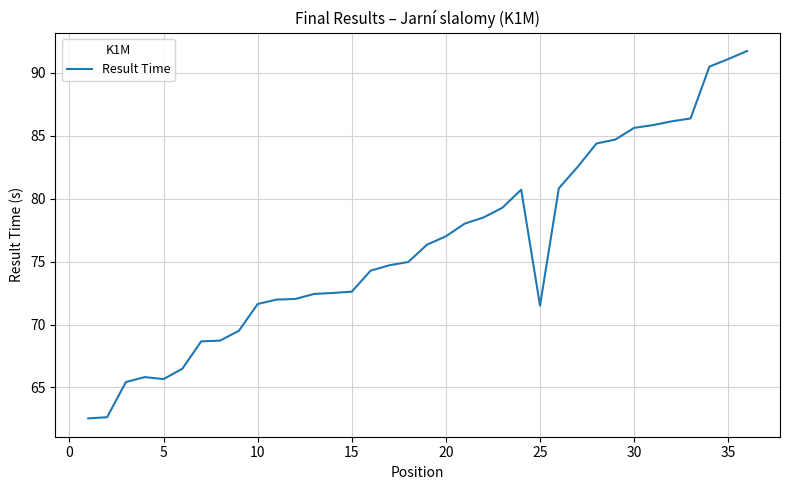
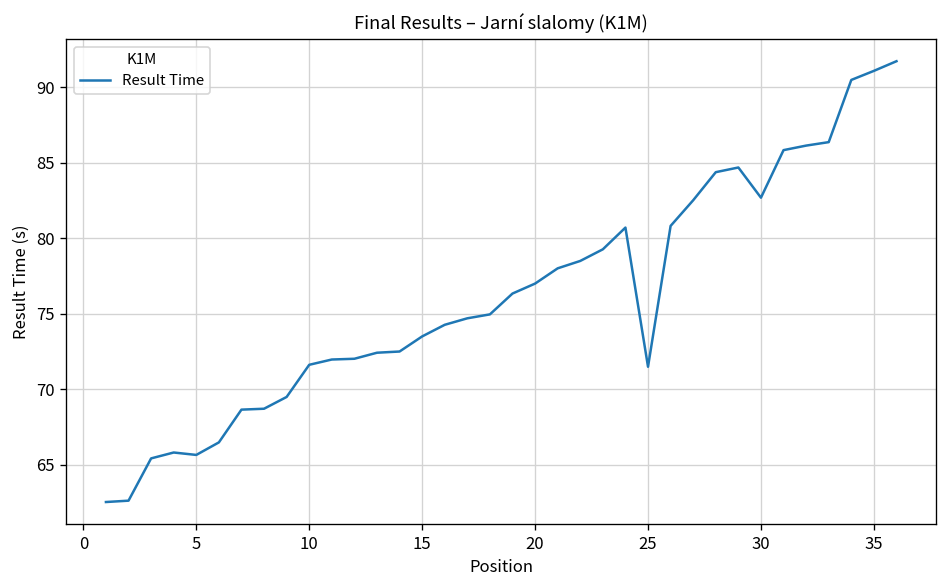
  {
    "5": 65.7,
    "10": 71.6,
-   "15": 72.6,
+   "15": 73.5,
    "20": 77.0,
    "25": 71.5,
-   "30": 85.6,
+   "30": 82.7,
    "35": 91.1
  }
